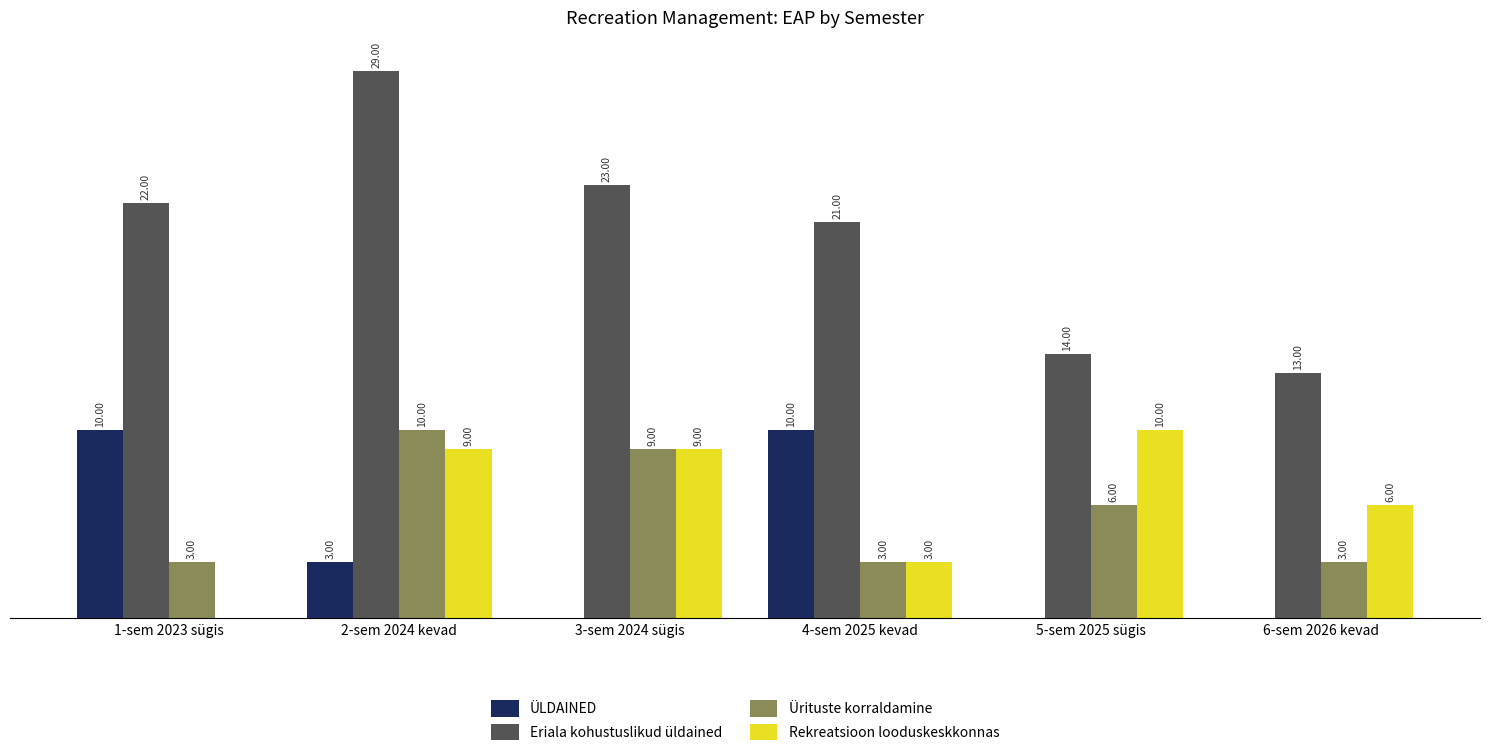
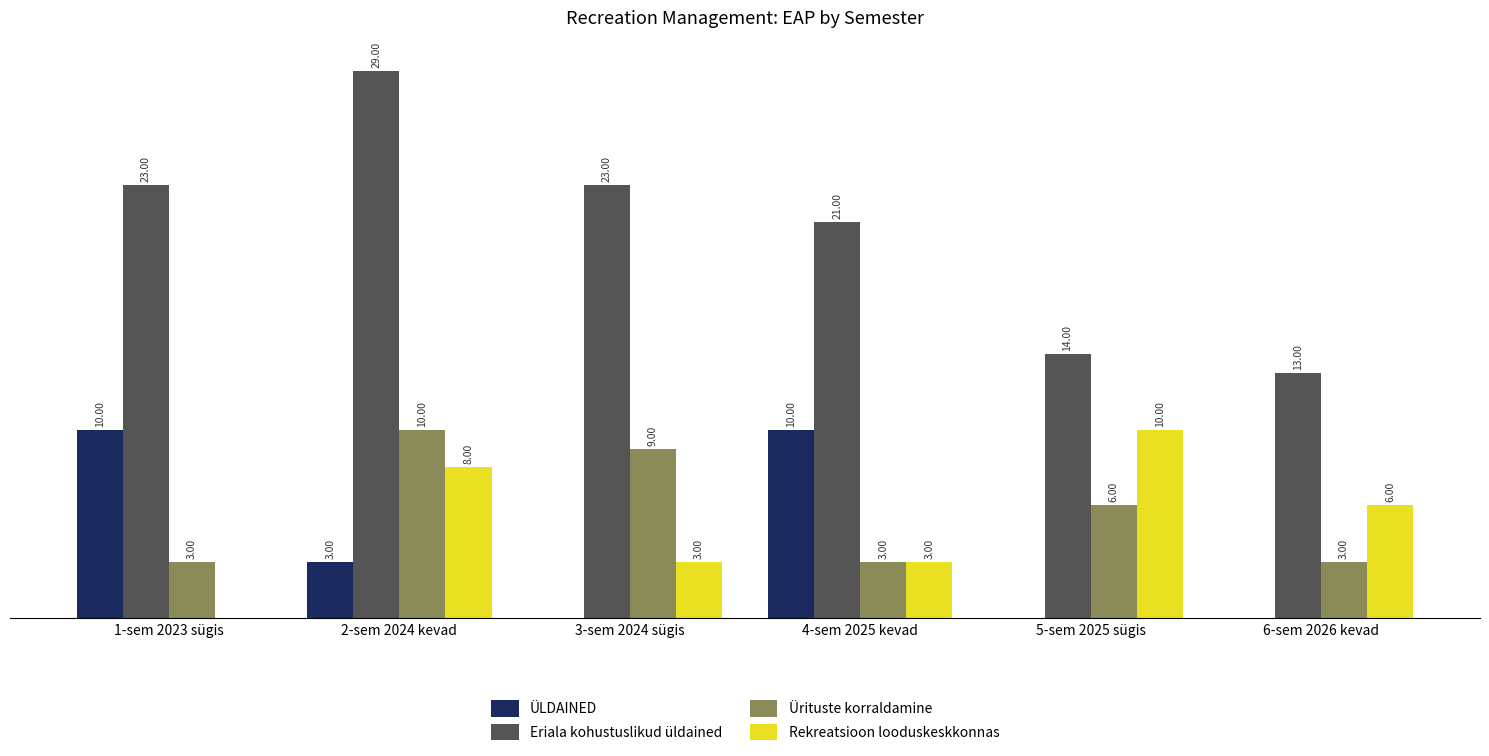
  {
    "ÜLDAINED": {
      "1-sem 2023 sügis": 10.00,
      "2-sem 2024 kevad": 3.00,
      "4-sem 2025 kevad": 10.00
    },
    "Eriala kohustuslikud üldained": {
-     "1-sem 2023 sügis": 22.00,
+     "1-sem 2023 sügis": 23.00,
      "2-sem 2024 kevad": 29.00,
      "3-sem 2024 sügis": 23.00,
      "4-sem 2025 kevad": 21.00,
      "5-sem 2025 sügis": 14.00,
      "6-sem 2026 kevad": 13.00
    },
    "Ürituste korraldamine": {
      "1-sem 2023 sügis": 3.00,
      "2-sem 2024 kevad": 10.00,
      "3-sem 2024 sügis": 9.00,
      "4-sem 2025 kevad": 3.00,
      "5-sem 2025 sügis": 6.00,
      "6-sem 2026 kevad": 3.00
    },
    "Rekreatsioon looduskeskkonnas": {
-     "2-sem 2024 kevad": 9.00,
-     "3-sem 2024 sügis": 9.00,
+     "2-sem 2024 kevad": 8.00,
+     "3-sem 2024 sügis": 3.00,
      "4-sem 2025 kevad": 3.00,
      "5-sem 2025 sügis": 10.00,
      "6-sem 2026 kevad": 6.00
    }
  }
